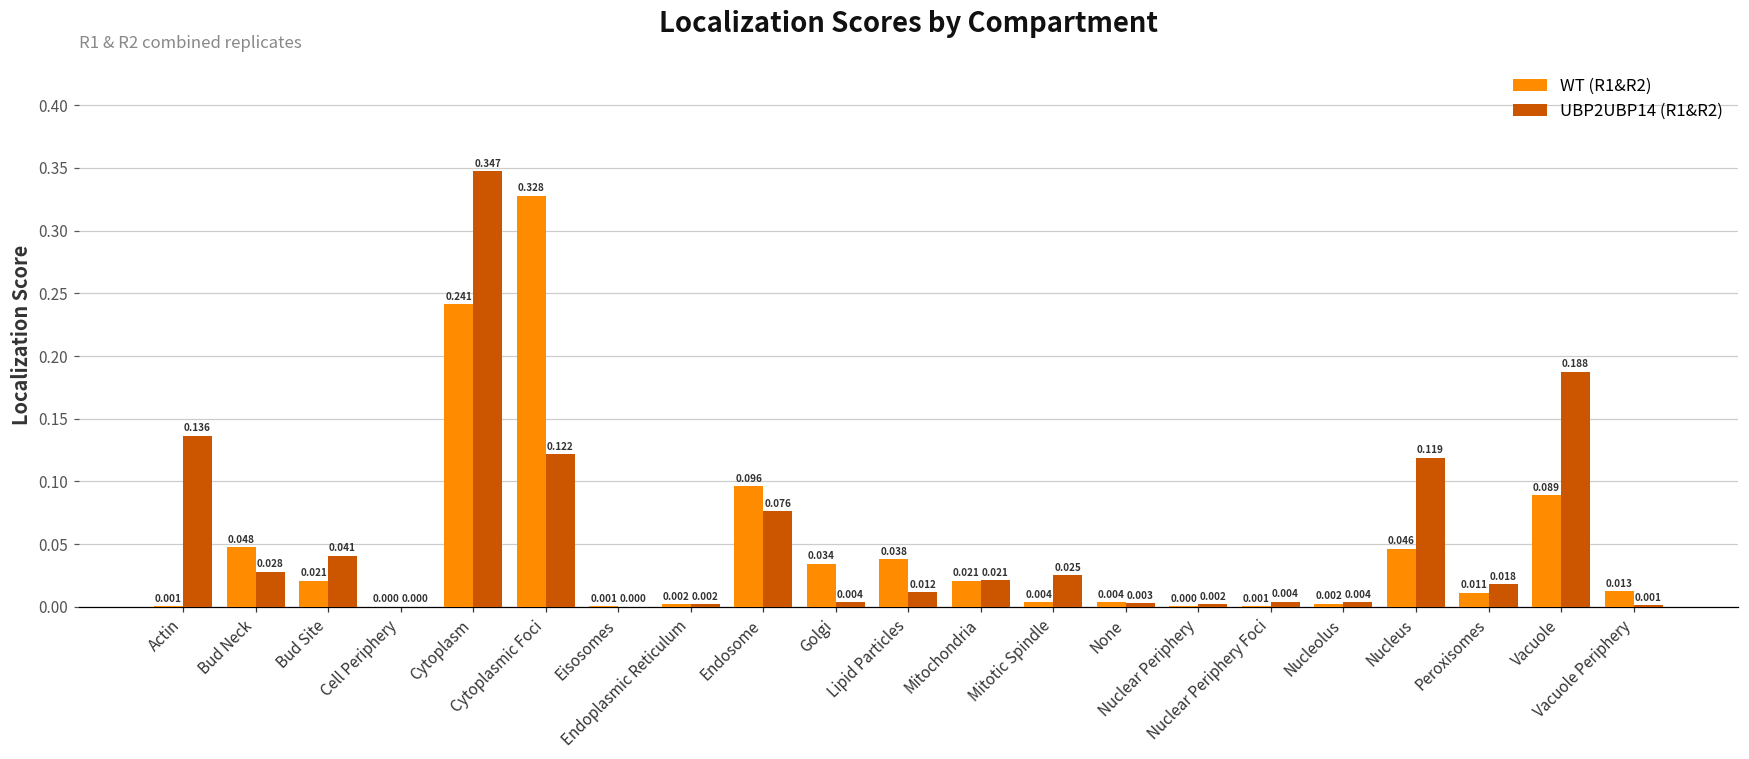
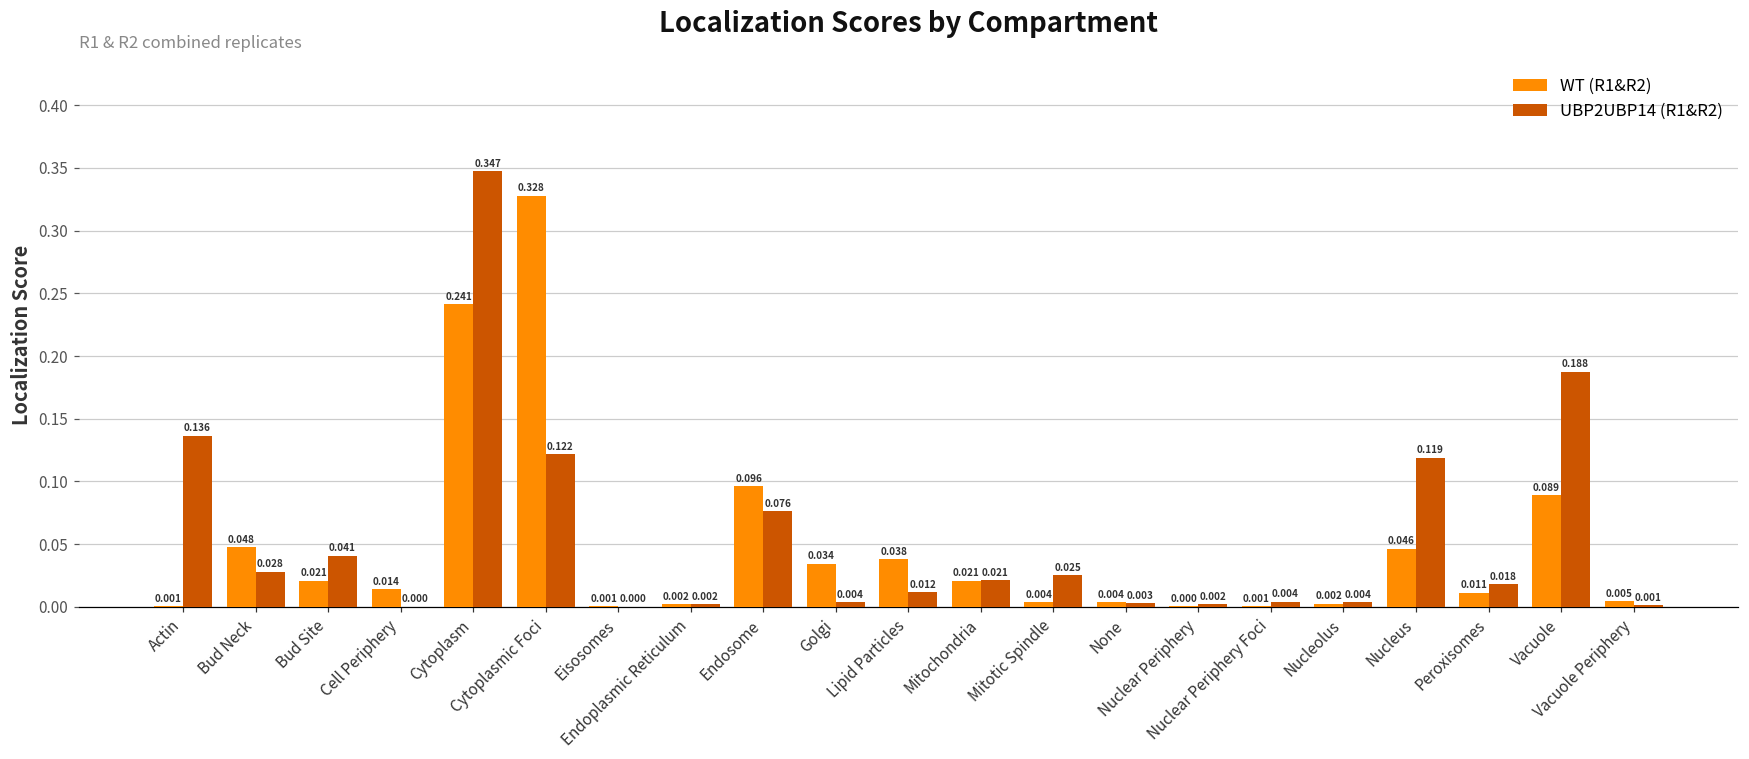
  {
    "WT (R1&R2)": {
      "Actin": 0.001,
      "Bud Neck": 0.048,
      "Bud Site": 0.021,
-     "Cell Periphery": 0.000,
+     "Cell Periphery": 0.014,
      "Cytoplasm": 0.241,
      "Cytoplasmic Foci": 0.328,
      "Eisosomes": 0.001,
      "Endoplasmic Reticulum": 0.002,
      "Endosome": 0.096,
      "Golgi": 0.034,
      "Lipid Particles": 0.038,
      "Mitochondria": 0.021,
      "Mitotic Spindle": 0.004,
      "None": 0.004,
      "Nuclear Periphery": 0.000,
      "Nuclear Periphery Foci": 0.001,
      "Nucleolus": 0.002,
      "Nucleus": 0.046,
      "Peroxisomes": 0.011,
      "Vacuole": 0.089,
-     "Vacuole Periphery": 0.013
+     "Vacuole Periphery": 0.005
    },
    "UBP2UBP14 (R1&R2)": {
      "Actin": 0.136,
      "Bud Neck": 0.028,
      "Bud Site": 0.041,
      "Cell Periphery": 0.000,
      "Cytoplasm": 0.347,
      "Cytoplasmic Foci": 0.122,
      "Eisosomes": 0.000,
      "Endoplasmic Reticulum": 0.002,
      "Endosome": 0.076,
      "Golgi": 0.004,
      "Lipid Particles": 0.012,
      "Mitochondria": 0.021,
      "Mitotic Spindle": 0.025,
      "None": 0.003,
      "Nuclear Periphery": 0.002,
      "Nuclear Periphery Foci": 0.004,
      "Nucleolus": 0.004,
      "Nucleus": 0.119,
      "Peroxisomes": 0.018,
      "Vacuole": 0.188,
      "Vacuole Periphery": 0.001
    }
  }
